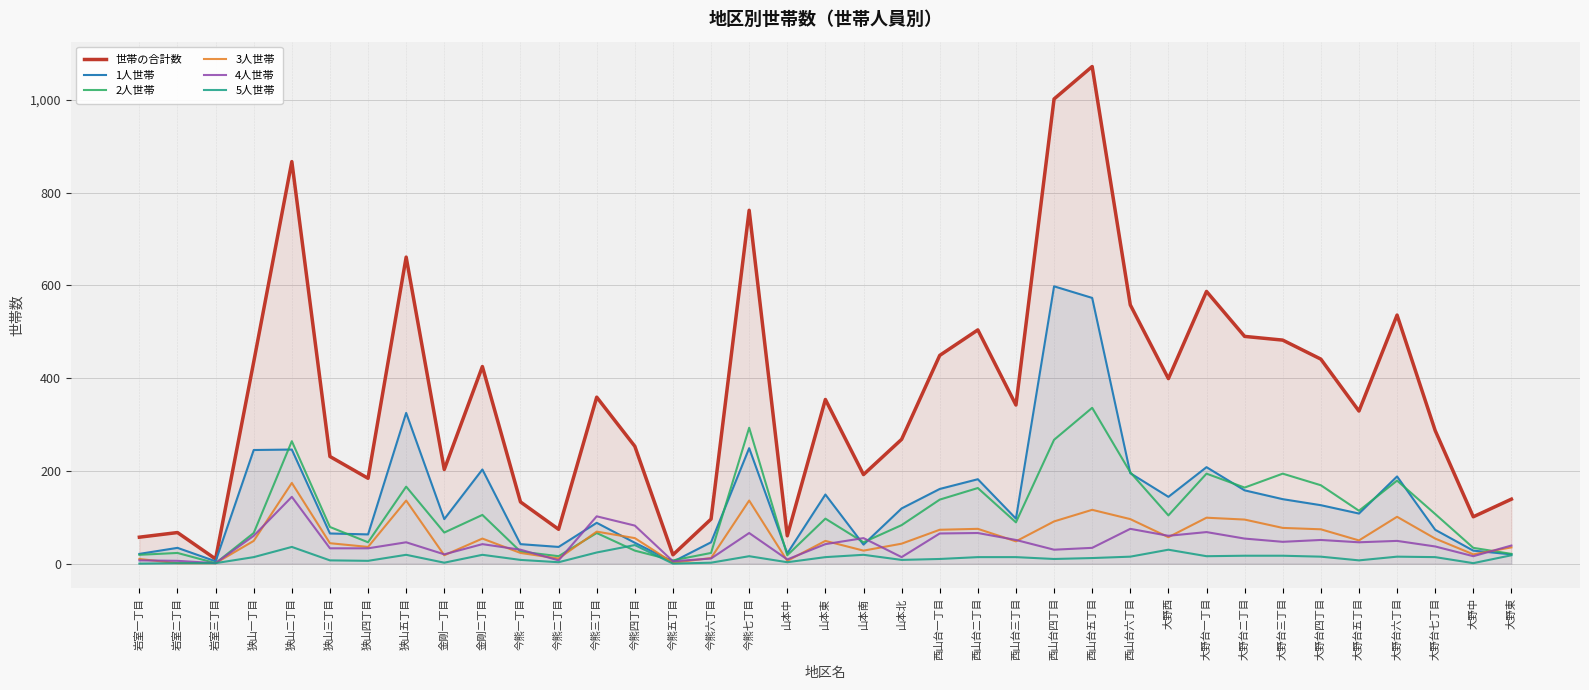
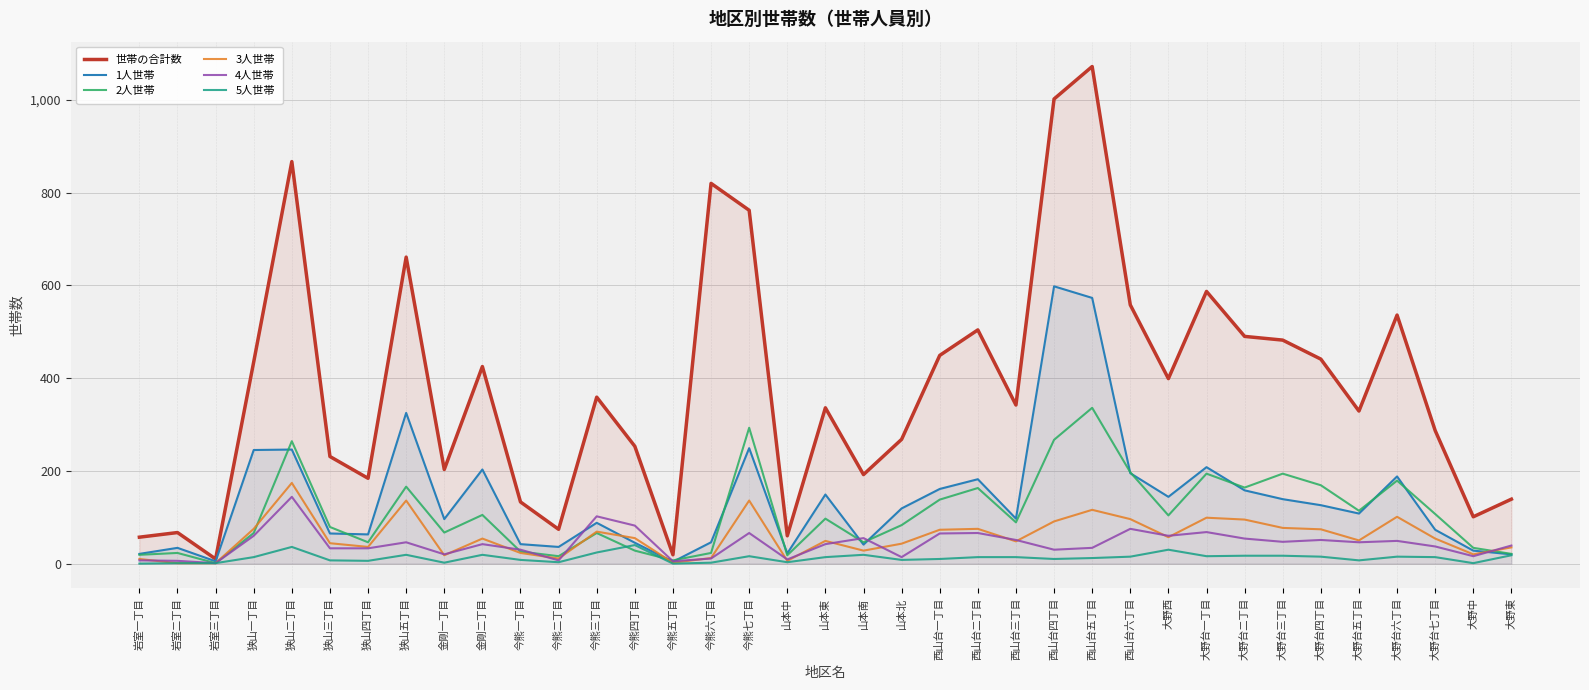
  {
    "世帯の合計数": {
      "岩室一丁目": "60",
      "岩室二丁目": "70",
      "狭山一丁目": "440",
      "狭山二丁目": "870",
      "狭山三丁目": "230",
      "狭山四丁目": "180",
      "狭山五丁目": "660",
      "金剛一丁目": "200",
      "金剛二丁目": "430",
      "今熊一丁目": "130",
      "今熊二丁目": "70",
      "今熊三丁目": "360",
      "今熊四丁目": "250",
      "今熊五丁目": "20",
-     "今熊六丁目": "100",
+     "今熊六丁目": "820",
      "今熊七丁目": "760",
      "山本中": "60",
-     "山本東": "350",
+     "山本東": "340",
      "山本南": "190",
      "山本北": "270",
      "西山台一丁目": "450",
      "西山台二丁目": "500",
      "西山台三丁目": "340",
      "西山台四丁目": "1,000",
      "西山台五丁目": "1,070",
      "西山台六丁目": "560",
      "大野西": "400",
      "大野台一丁目": "590",
      "大野台二丁目": "490",
      "大野台三丁目": "480",
      "大野台四丁目": "440",
      "大野台五丁目": "330",
      "大野台六丁目": "540",
      "大野台七丁目": "290",
      "大野中": "100",
      "大野東": "140"
    },
    "1人世帯": {
      "岩室二丁目": "30",
      "狭山一丁目": "250",
      "狭山二丁目": "250",
      "狭山三丁目": "70",
      "狭山四丁目": "60",
      "狭山五丁目": "330",
      "金剛一丁目": "100",
      "金剛二丁目": "200",
      "今熊一丁目": "40",
      "今熊二丁目": "40",
      "今熊三丁目": "90",
      "今熊六丁目": "50",
      "今熊七丁目": "250",
      "山本東": "150",
      "山本北": "120",
      "西山台一丁目": "160",
      "西山台二丁目": "180",
      "西山台三丁目": "100",
      "西山台四丁目": "600",
      "西山台五丁目": "570",
      "大野西": "140",
      "大野台一丁目": "210",
      "大野台二丁目": "160",
      "大野台三丁目": "140",
      "大野台四丁目": "130",
      "大野台五丁目": "110",
      "大野台六丁目": "190",
      "大野台七丁目": "70",
      "大野中": "30"
    },
    "3人世帯": {
-     "狭山一丁目": "50",
+     "狭山一丁目": "80",
      "狭山二丁目": "170",
      "狭山三丁目": "40",
      "狭山五丁目": "140",
      "金剛二丁目": "50",
      "今熊四丁目": "60",
      "今熊七丁目": "140",
      "山本東": "50",
      "山本南": "30",
      "山本北": "40",
      "西山台一丁目": "70",
      "西山台二丁目": "80",
      "西山台四丁目": "90",
      "西山台五丁目": "120",
      "西山台六丁目": "100",
      "大野台一丁目": "100",
      "大野台二丁目": "100",
      "大野台三丁目": "80",
      "大野台四丁目": "70",
      "大野台六丁目": "100",
      "大野台七丁目": "50"
    },
    "4人世帯": {
      "狭山一丁目": "60",
      "狭山二丁目": "140",
      "狭山三丁目": "30",
      "狭山五丁目": "50",
      "金剛二丁目": "40",
      "今熊三丁目": "100",
      "今熊四丁目": "80",
      "今熊七丁目": "70",
      "山本東": "40",
      "山本南": "60",
      "山本北": "10",
      "西山台一丁目": "70",
      "西山台二丁目": "70",
      "西山台四丁目": "30",
      "西山台五丁目": "30",
      "西山台六丁目": "80",
      "大野台一丁目": "70",
      "大野台二丁目": "50",
      "大野台三丁目": "50",
      "大野台四丁目": "50",
      "大野台六丁目": "50",
      "大野台七丁目": "40"
    }
  }
